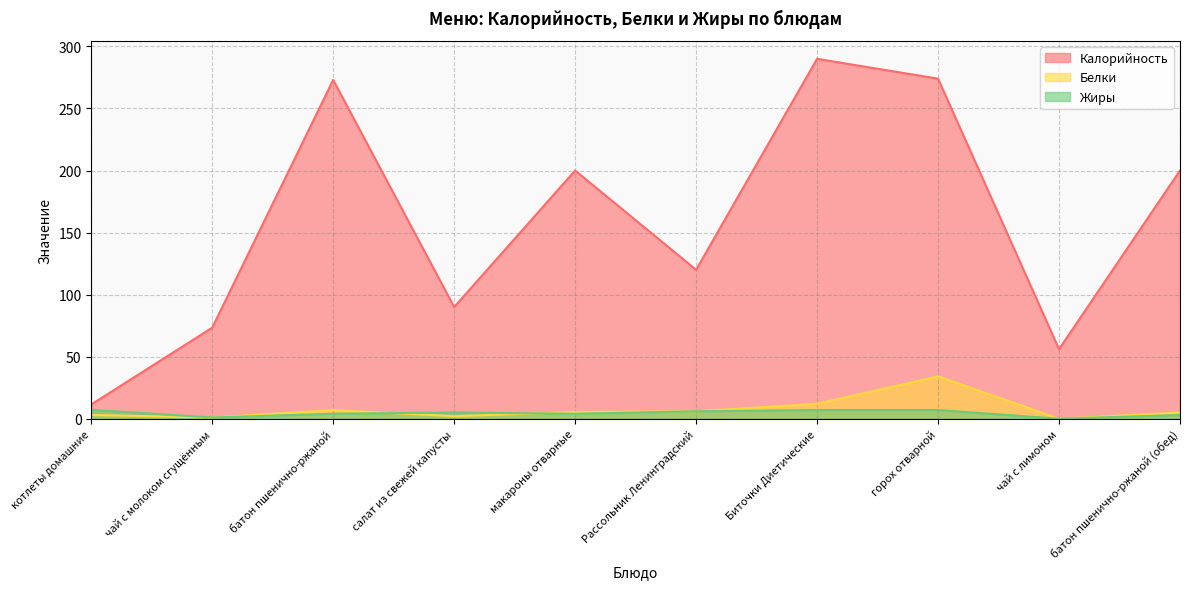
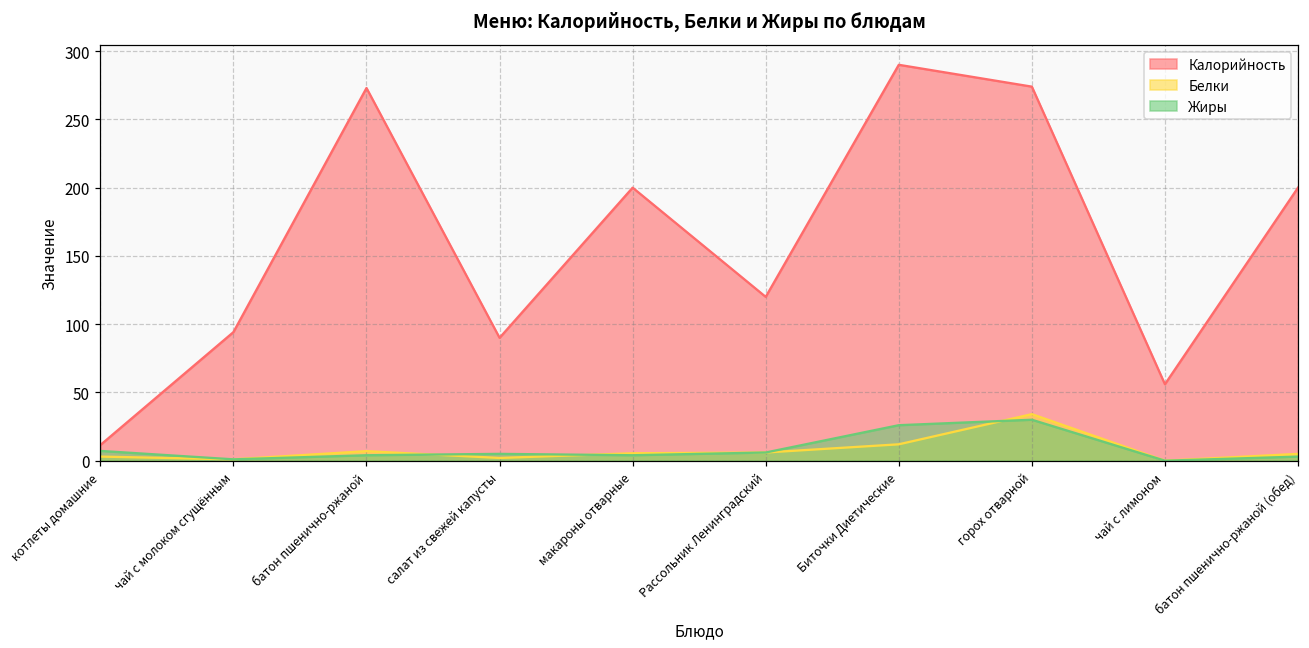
  {
    "Калорийность": {
      "котлеты домашние": 11,
-     "чай с молоком сгущённым": 73,
+     "чай с молоком сгущённым": 94,
      "батон пшенично-ржаной": 273,
      "салат из свежей капусты": 90,
      "макароны отварные": 200,
      "Рассольник Ленинградский": 120,
      "Биточки Диетические": 290,
      "горох отварной": 274,
      "чай с лимоном": 56,
      "батон пшенично-ржаной (обед)": 200
    },
    "Белки": {
      "котлеты домашние": 3,
      "батон пшенично-ржаной": 7,
      "салат из свежей капусты": 2,
      "Биточки Диетические": 12,
      "горох отварной": 34
    },
    "Жиры": {
      "котлеты домашние": 7,
      "батон пшенично-ржаной": 4,
      "салат из свежей капусты": 5,
-     "Биточки Диетические": 7,
-     "горох отварной": 7
+     "Биточки Диетические": 26,
+     "горох отварной": 30
    }
  }
